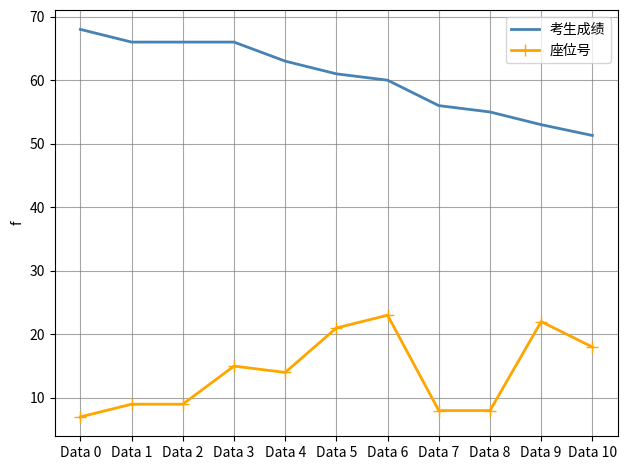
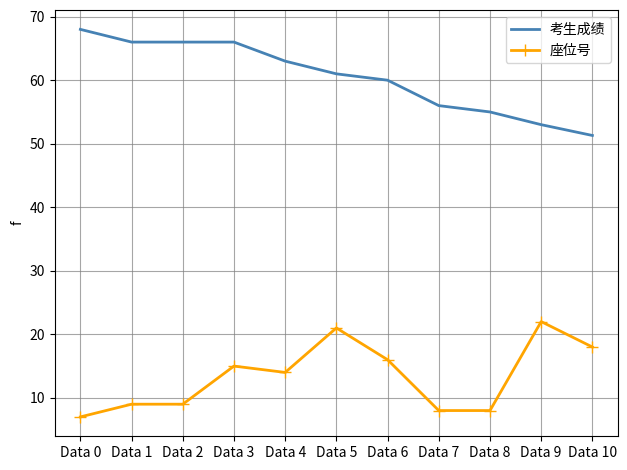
  {
    "考生成绩": {
      "Data 0": 68,
      "Data 1": 66,
      "Data 2": 66,
      "Data 3": 66,
      "Data 4": 63,
      "Data 5": 61,
      "Data 6": 60,
      "Data 7": 56,
      "Data 8": 55,
      "Data 9": 53,
      "Data 10": 51
    },
    "座位号": {
      "Data 0": 7,
      "Data 1": 9,
      "Data 2": 9,
      "Data 3": 15,
      "Data 4": 14,
      "Data 5": 21,
-     "Data 6": 23,
+     "Data 6": 16,
      "Data 7": 8,
      "Data 8": 8,
      "Data 9": 22,
      "Data 10": 18
    }
  }
